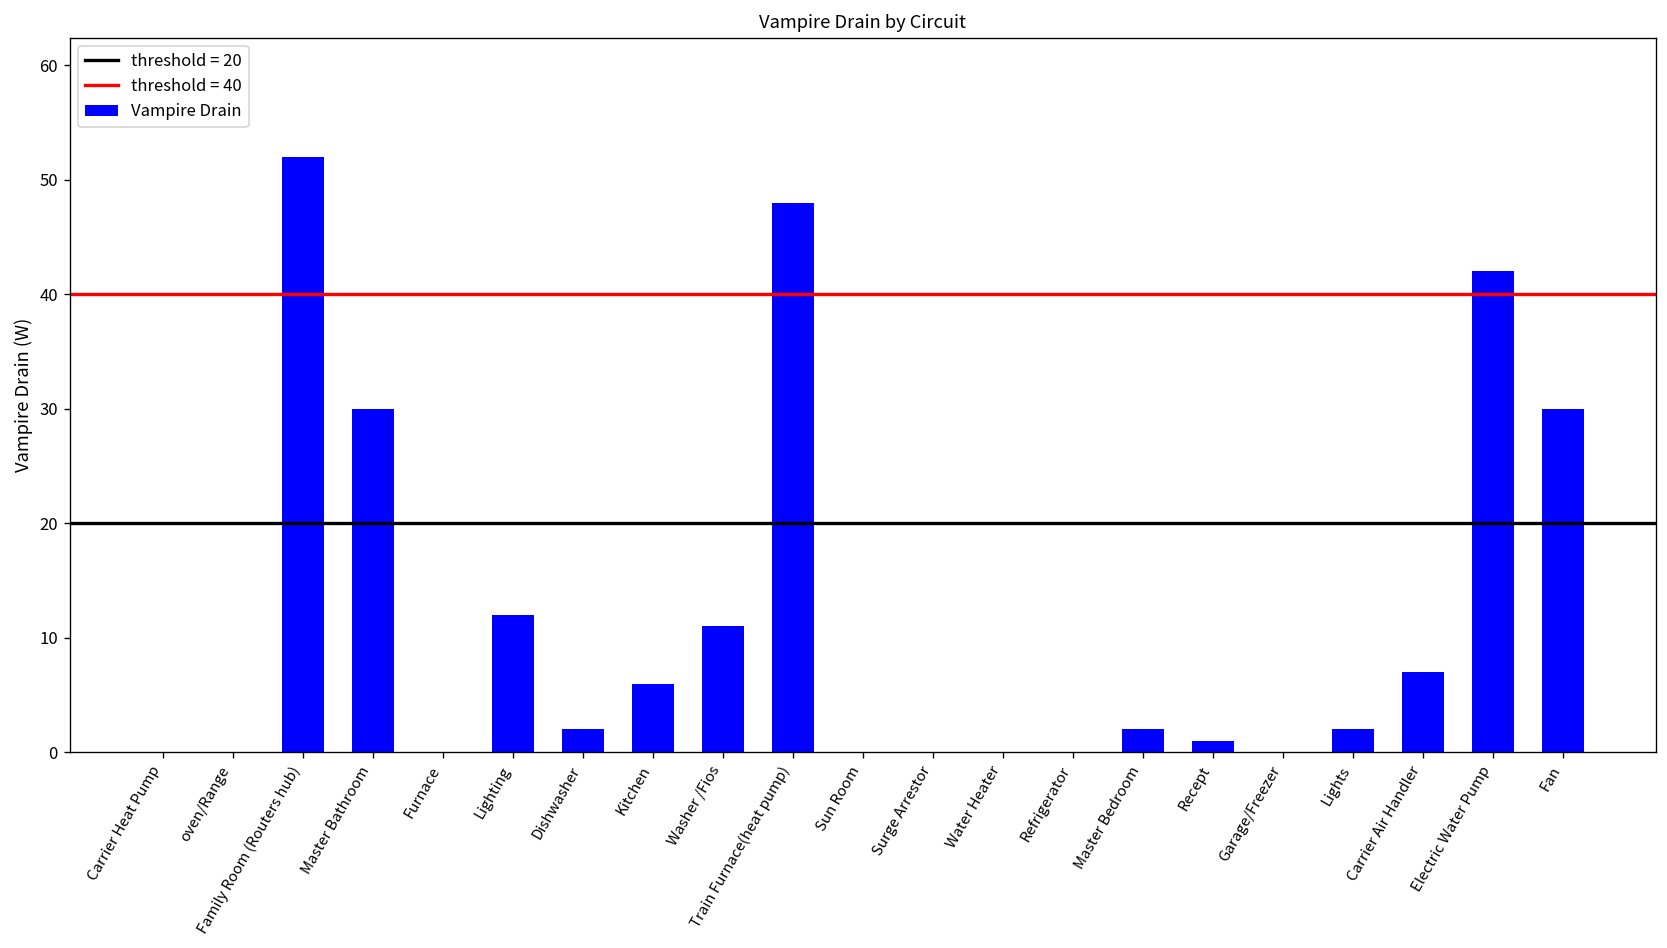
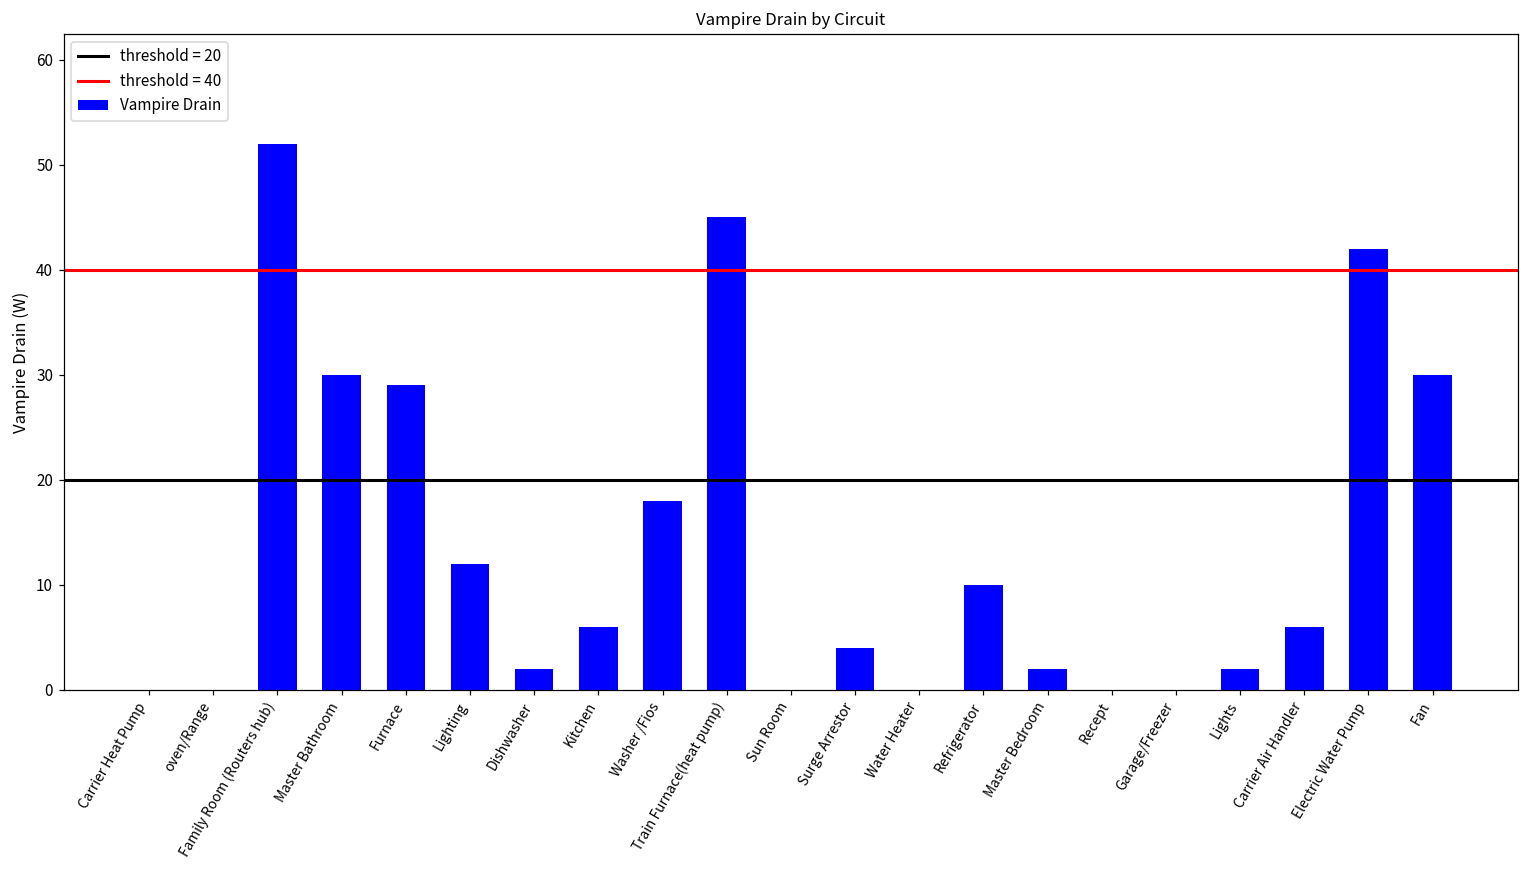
  {
    "Carrier Heat Pump": 0,
    "oven/Range": 0,
    "Family Room (Routers hub)": 52,
    "Master Bathroom": 30,
-   "Furnace": 0,
+   "Furnace": 29,
    "Lighting": 12,
    "Dishwasher": 2,
    "Kitchen": 6,
-   "Washer /Fios": 11,
-   "Train Furnace(heat pump)": 48,
+   "Washer /Fios": 18,
+   "Train Furnace(heat pump)": 45,
    "Sun Room": 0,
-   "Surge Arrestor": 0,
+   "Surge Arrestor": 4,
    "Water Heater": 0,
-   "Refrigerator": 0,
+   "Refrigerator": 10,
    "Master Bedroom": 2,
-   "Recept": 1,
+   "Recept": 0,
    "Garage/Freezer": 0,
    "Lights": 2,
-   "Carrier Air Handler": 7,
+   "Carrier Air Handler": 6,
    "Electric Water Pump": 42,
    "Fan": 30
  }
